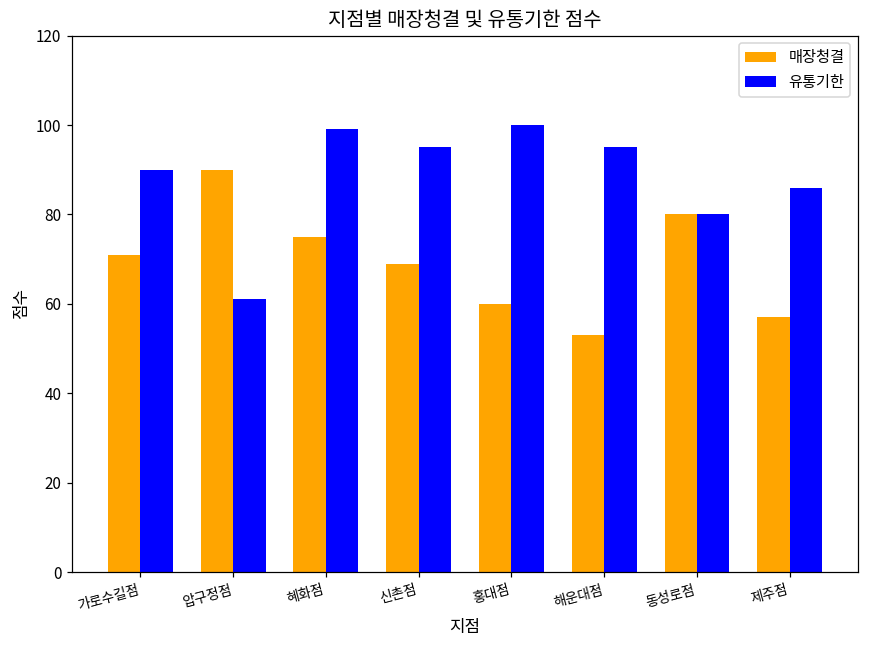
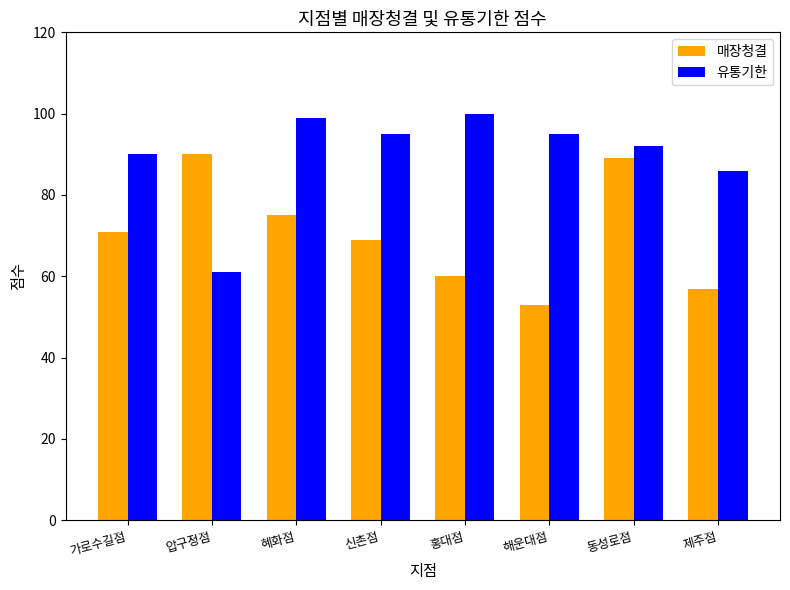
  {
    "매장청결": {
      "가로수길점": 71,
      "압구정점": 90,
      "혜화점": 75,
      "신촌점": 69,
      "홍대점": 60,
      "해운대점": 53,
-     "동성로점": 80,
+     "동성로점": 89,
      "제주점": 57
    },
    "유통기한": {
      "가로수길점": 90,
      "압구정점": 61,
      "혜화점": 99,
      "신촌점": 95,
      "홍대점": 100,
      "해운대점": 95,
-     "동성로점": 80,
+     "동성로점": 92,
      "제주점": 86
    }
  }
